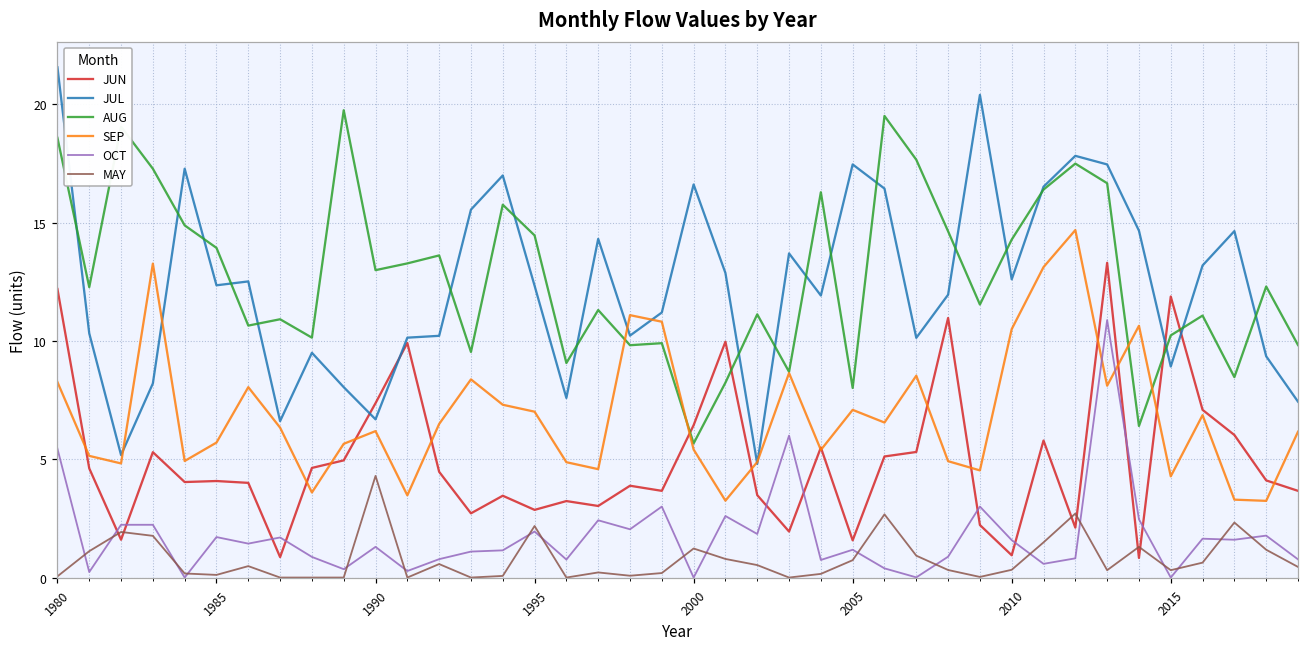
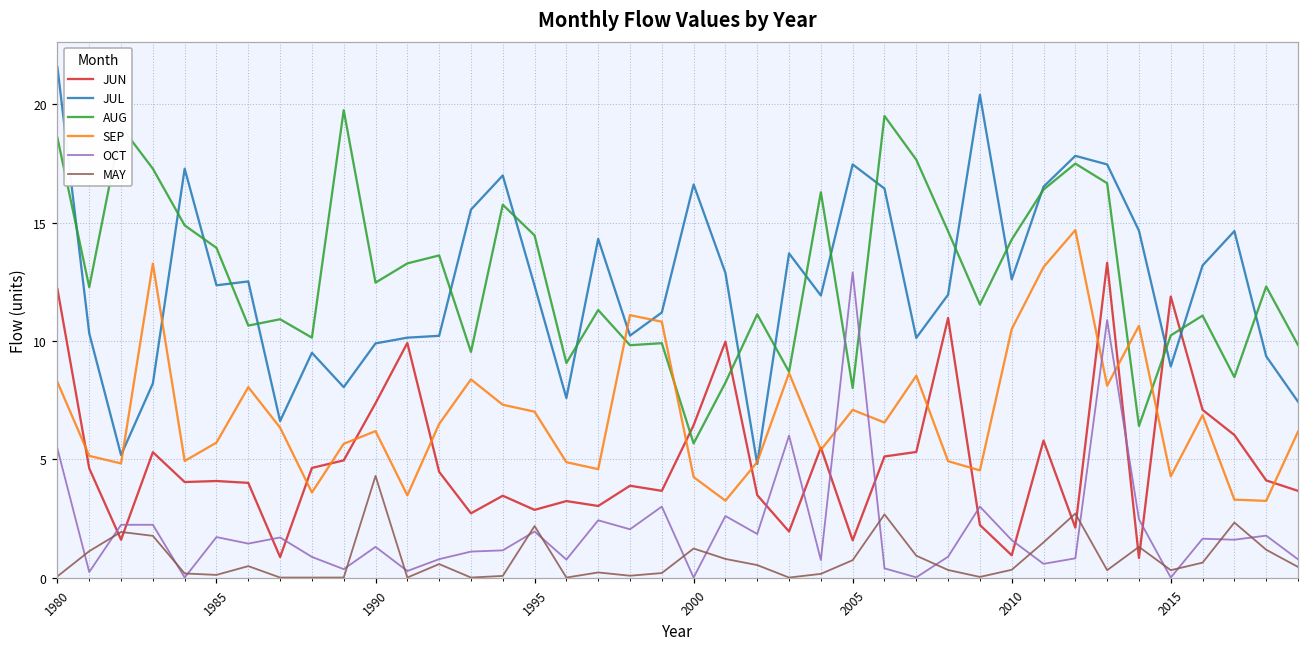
  {
    "JUN": {
      "1980": 12.2,
      "1985": 4.1,
      "1990": 7.4,
      "1995": 2.9,
      "2000": 6.4,
      "2005": 1.6,
      "2010": 1.0,
      "2015": 11.9
    },
    "JUL": {
      "1980": 21.6,
      "1985": 12.4,
-     "1990": 6.7,
+     "1990": 9.9,
      "1995": 12.3,
      "2000": 16.6,
      "2005": 17.5,
      "2010": 12.6,
      "2015": 8.9
    },
    "AUG": {
      "1980": 18.6,
      "1985": 13.9,
-     "1990": 13.0,
+     "1990": 12.5,
      "1995": 14.5,
      "2000": 5.7,
      "2005": 8.0,
      "2010": 14.3,
      "2015": 10.2
    },
    "SEP": {
      "1980": 8.3,
      "1985": 5.7,
      "1990": 6.2,
      "1995": 7.0,
-     "2000": 5.4,
+     "2000": 4.3,
      "2005": 7.1,
      "2010": 10.5,
      "2015": 4.3
    },
    "OCT": {
      "1980": 5.5,
      "1985": 1.7,
      "1990": 1.3,
      "1995": 2.0,
      "2000": 0.0,
-     "2005": 1.2,
+     "2005": 12.9,
      "2010": 1.6,
      "2015": 0.0
    },
    "MAY": {
      "1980": 0.1,
      "1985": 0.1,
      "1990": 4.3,
      "1995": 2.2,
      "2000": 1.2,
      "2005": 0.7,
      "2010": 0.3,
      "2015": 0.3
    }
  }
